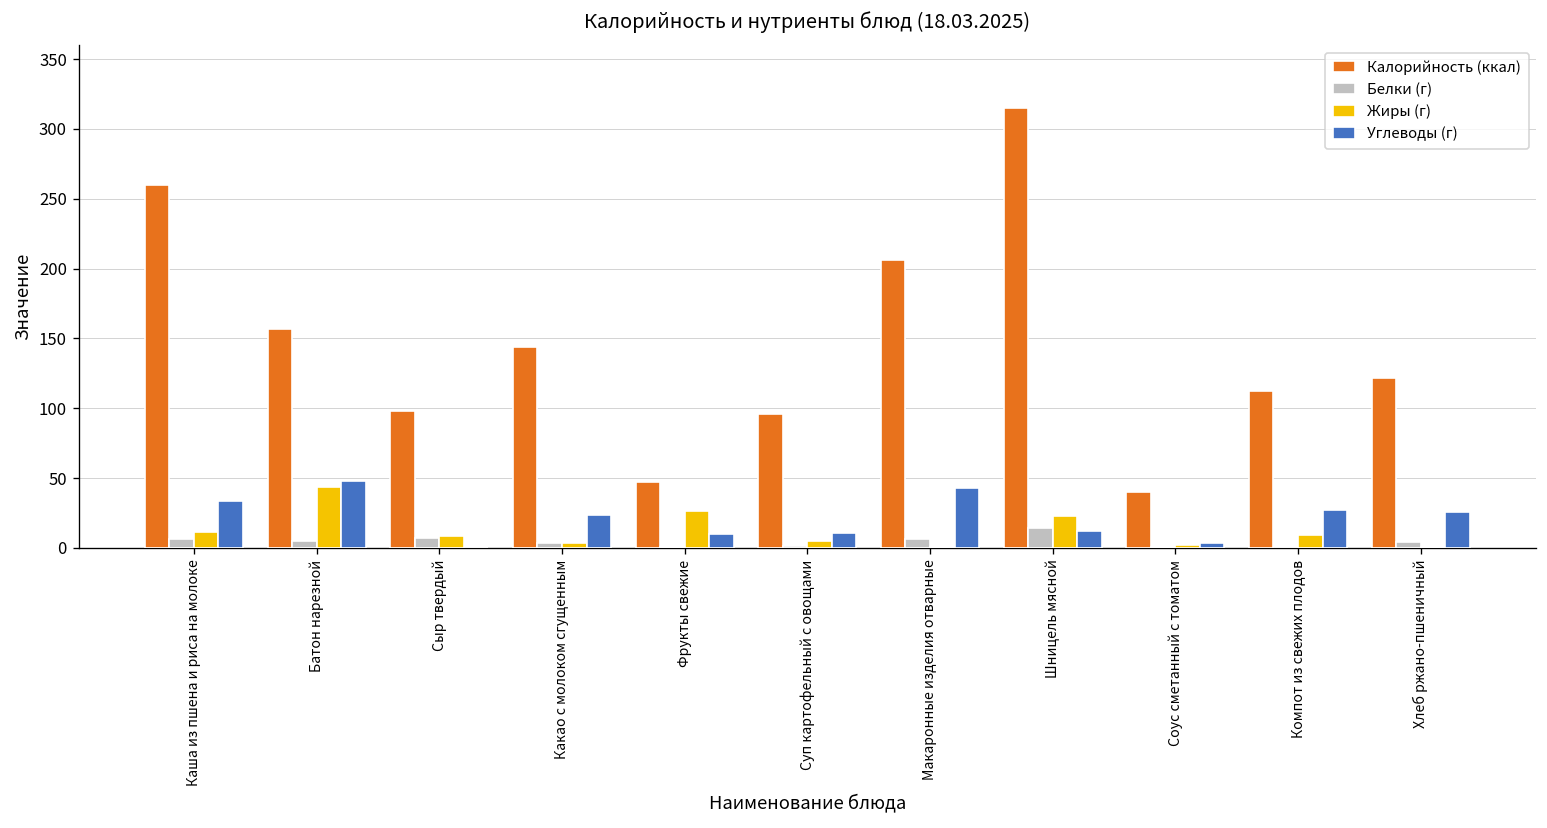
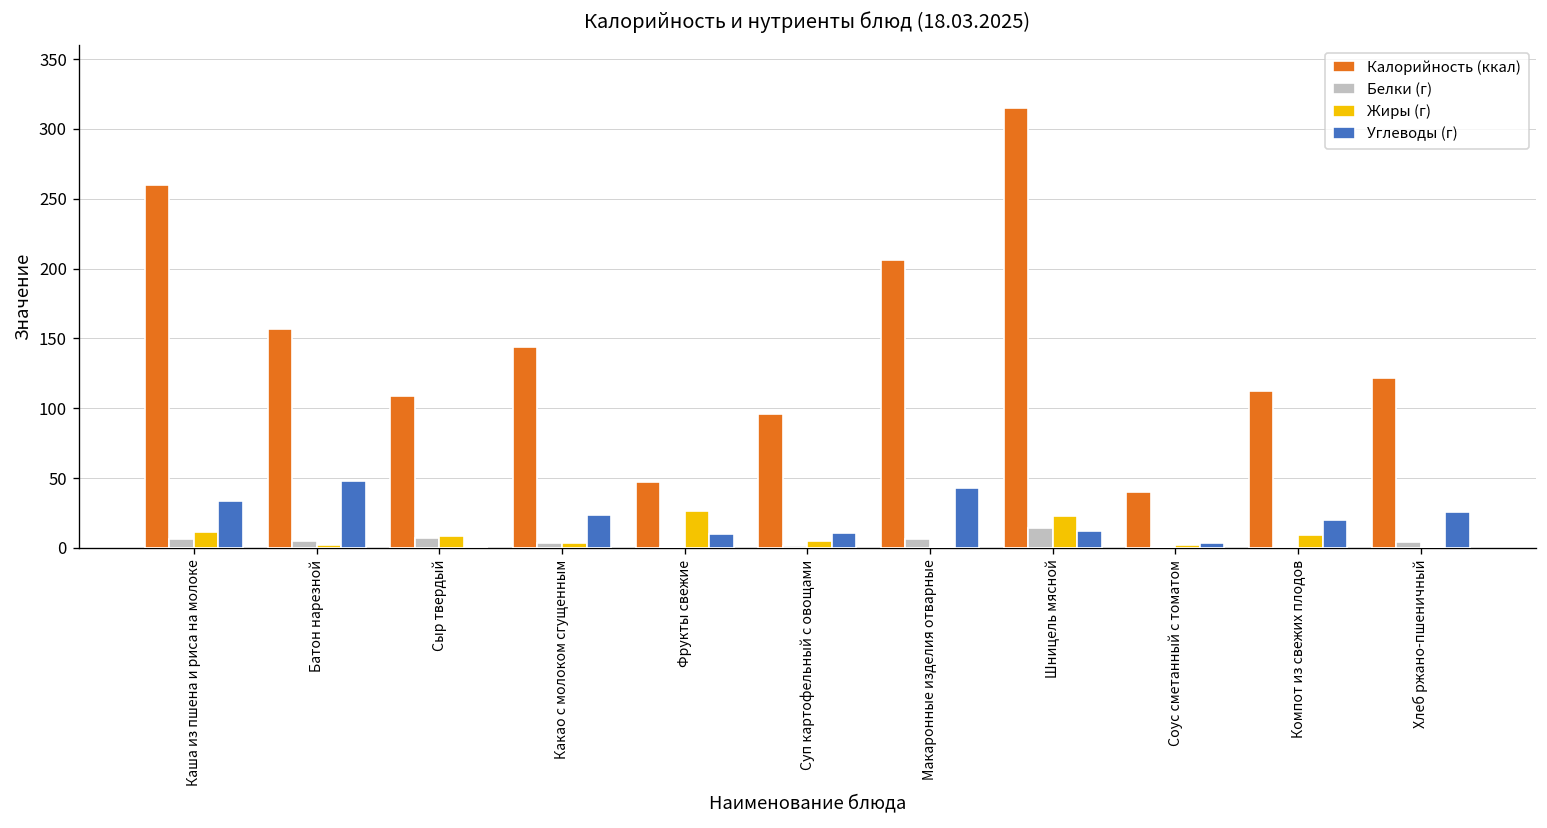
  {
    "Калорийность (ккал)": {
      "Каша из пшена и риса на молоке": 260,
      "Батон нарезной": 157,
-     "Сыр твердый": 98,
+     "Сыр твердый": 109,
      "Какао с молоком сгущенным": 144,
      "Фрукты свежие": 47,
      "Суп картофельный с овощами": 96,
      "Макаронные изделия отварные": 206,
      "Шницель мясной": 315,
      "Соус сметанный с томатом": 40,
      "Компот из свежих плодов": 112,
      "Хлеб ржано-пшеничный": 122
    },
    "Белки (г)": {
      "Каша из пшена и риса на молоке": 6,
      "Батон нарезной": 5,
      "Сыр твердый": 7,
      "Какао с молоком сгущенным": 4,
      "Макаронные изделия отварные": 7,
      "Шницель мясной": 14,
      "Хлеб ржано-пшеничный": 4
    },
    "Жиры (г)": {
      "Каша из пшена и риса на молоке": 11,
-     "Батон нарезной": 43,
+     "Батон нарезной": 2,
      "Сыр твердый": 9,
      "Какао с молоком сгущенным": 4,
      "Фрукты свежие": 26,
      "Суп картофельный с овощами": 5,
      "Шницель мясной": 23,
      "Компот из свежих плодов": 10
    },
    "Углеводы (г)": {
      "Каша из пшена и риса на молоке": 33,
      "Батон нарезной": 48,
      "Сыр твердый": 0,
      "Какао с молоком сгущенным": 24,
      "Фрукты свежие": 10,
      "Суп картофельный с овощами": 11,
      "Макаронные изделия отварные": 43,
      "Шницель мясной": 12,
      "Соус сметанный с томатом": 4,
-     "Компот из свежих плодов": 27,
+     "Компот из свежих плодов": 20,
      "Хлеб ржано-пшеничный": 25
    }
  }
